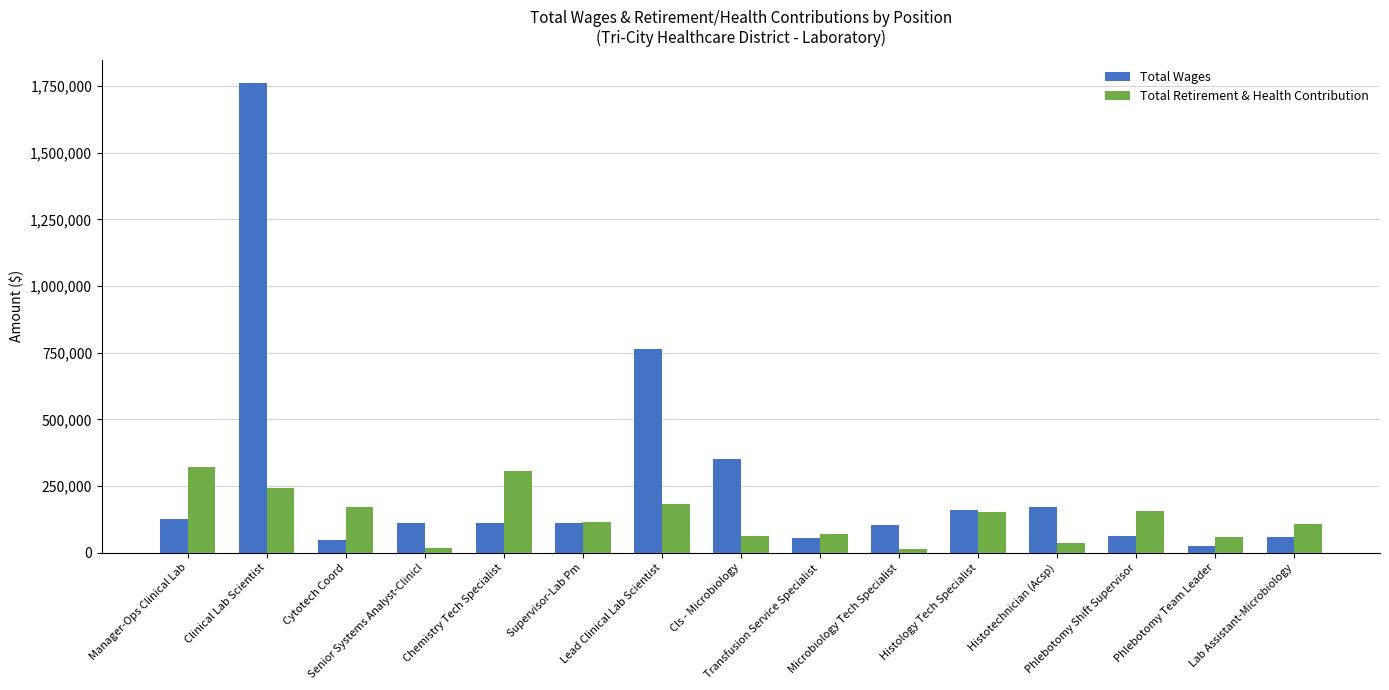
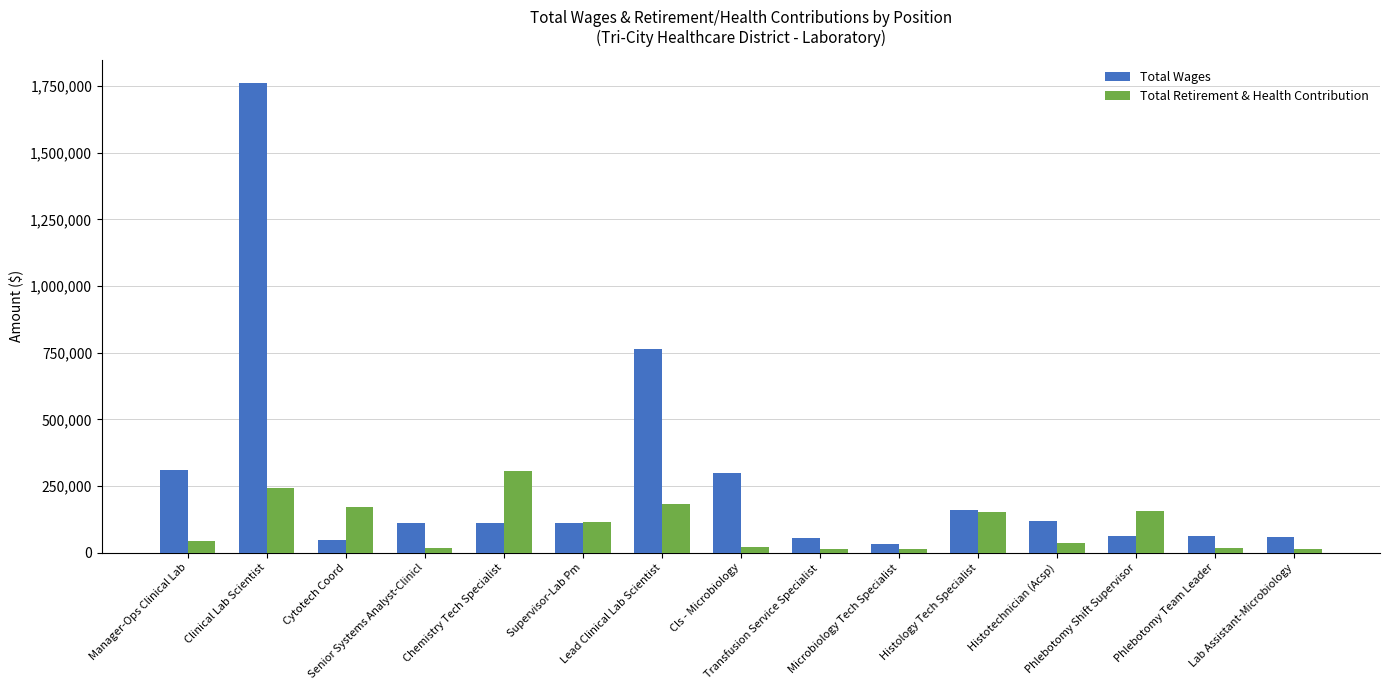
  {
    "Total Wages": {
-     "Manager-Ops Clinical Lab": "120,000",
+     "Manager-Ops Clinical Lab": "310,000",
      "Clinical Lab Scientist": "1,760,000",
      "Cytotech Coord": "50,000",
      "Senior Systems Analyst-Clinicl": "110,000",
      "Chemistry Tech Specialist": "110,000",
      "Supervisor-Lab Pm": "110,000",
      "Lead Clinical Lab Scientist": "760,000",
-     "Cls - Microbiology": "350,000",
+     "Cls - Microbiology": "300,000",
      "Transfusion Service Specialist": "60,000",
-     "Microbiology Tech Specialist": "100,000",
+     "Microbiology Tech Specialist": "30,000",
      "Histology Tech Specialist": "160,000",
-     "Histotechnician (Acsp)": "170,000",
+     "Histotechnician (Acsp)": "120,000",
      "Phlebotomy Shift Supervisor": "60,000",
-     "Phlebotomy Team Leader": "30,000",
+     "Phlebotomy Team Leader": "60,000",
      "Lab Assistant-Microbiology": "60,000"
    },
    "Total Retirement & Health Contribution": {
-     "Manager-Ops Clinical Lab": "320,000",
+     "Manager-Ops Clinical Lab": "40,000",
      "Clinical Lab Scientist": "240,000",
      "Cytotech Coord": "170,000",
      "Senior Systems Analyst-Clinicl": "20,000",
      "Chemistry Tech Specialist": "300,000",
      "Supervisor-Lab Pm": "120,000",
      "Lead Clinical Lab Scientist": "180,000",
-     "Cls - Microbiology": "60,000",
-     "Transfusion Service Specialist": "70,000",
+     "Cls - Microbiology": "20,000",
+     "Transfusion Service Specialist": "10,000",
      "Microbiology Tech Specialist": "10,000",
      "Histology Tech Specialist": "150,000",
      "Histotechnician (Acsp)": "30,000",
      "Phlebotomy Shift Supervisor": "160,000",
-     "Phlebotomy Team Leader": "60,000",
-     "Lab Assistant-Microbiology": "110,000"
+     "Phlebotomy Team Leader": "20,000",
+     "Lab Assistant-Microbiology": "10,000"
    }
  }
